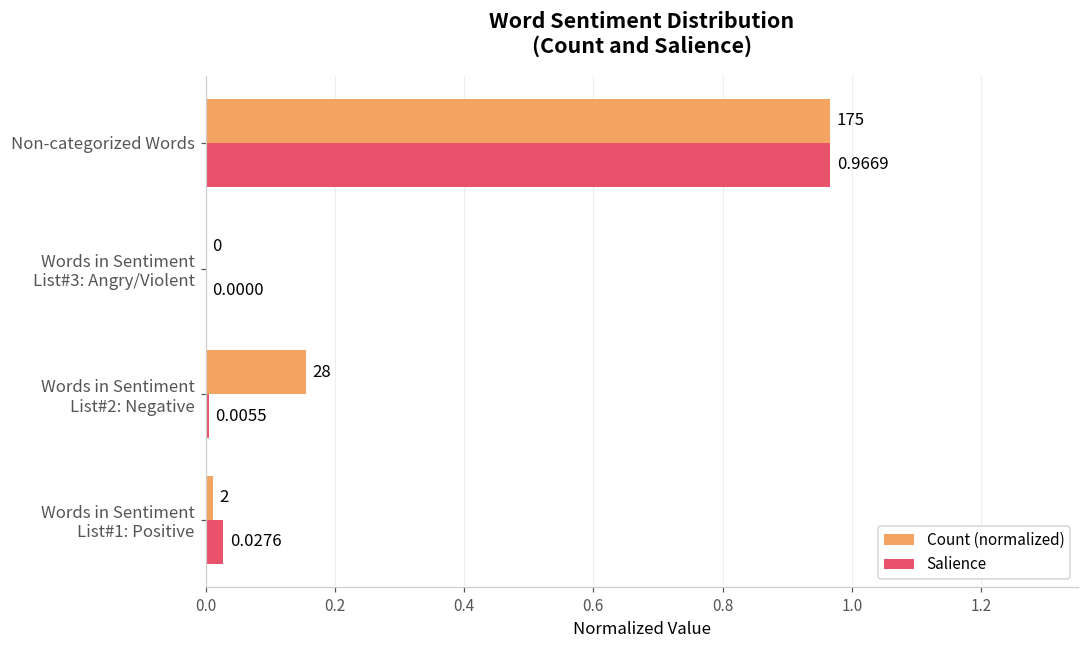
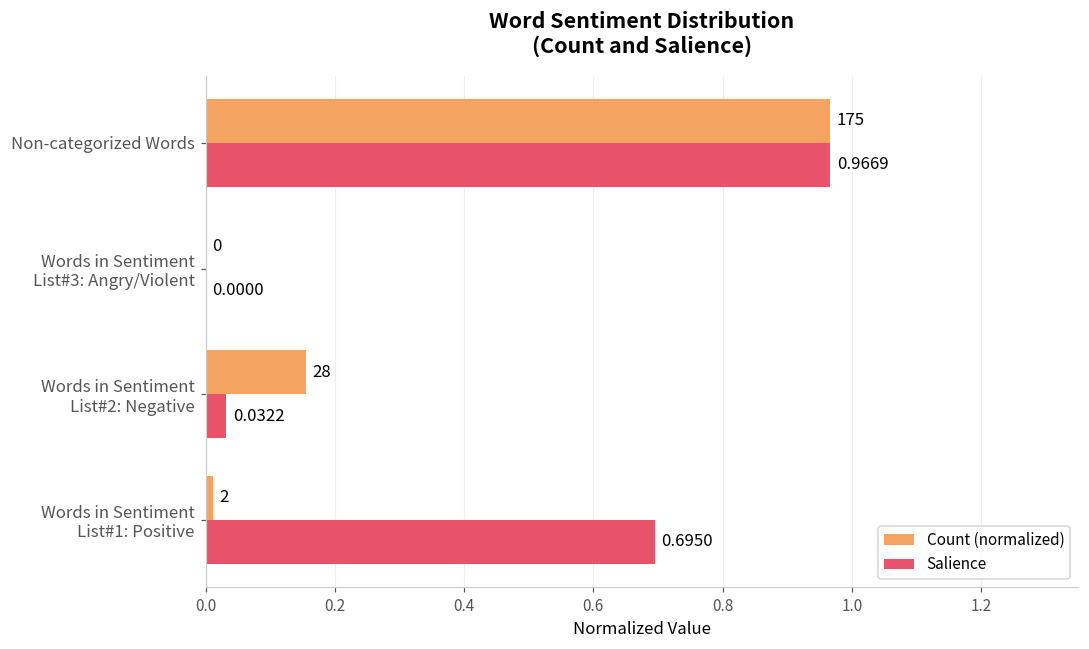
  {
    "Count (normalized)": {
      "Words in Sentiment List#3: Angry/Violent": 0
    },
    "Salience": {
      "Non-categorized Words": 0.9669,
      "Words in Sentiment List#3: Angry/Violent": 0.0000,
-     "Words in Sentiment List#2: Negative": 0.0055,
-     "Words in Sentiment List#1: Positive": 0.0276
+     "Words in Sentiment List#2: Negative": 0.0322,
+     "Words in Sentiment List#1: Positive": 0.6950
    }
  }
